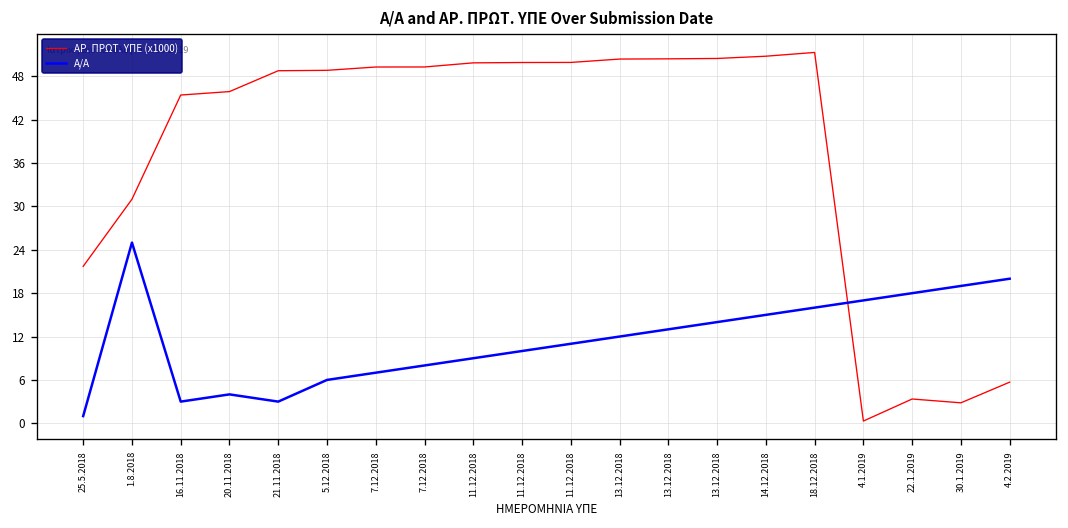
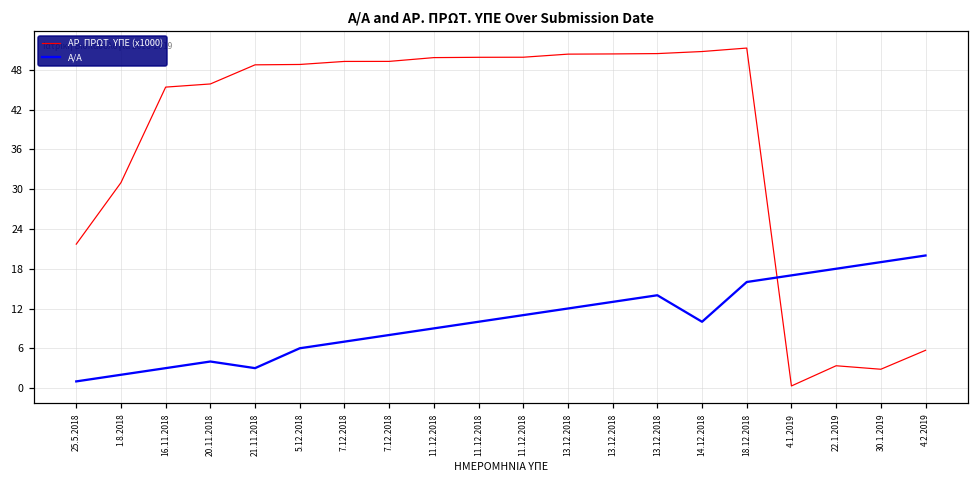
  {
    "ΑΡ. ΠΡΩΤ. ΥΠΕ (x1000)": {
      "25.5.2018": 22,
      "1.8.2018": 31,
      "16.11.2018": 45,
      "20.11.2018": 46,
      "21.11.2018": 49,
      "5.12.2018": 49,
      "14.12.2018": 51,
      "18.12.2018": 51,
      "4.1.2019": 0,
      "22.1.2019": 3,
      "30.1.2019": 3,
      "4.2.2019": 6
    },
    "Α/Α": {
      "25.5.2018": 1,
-     "1.8.2018": 25,
+     "1.8.2018": 2,
      "16.11.2018": 3,
      "20.11.2018": 4,
      "21.11.2018": 3,
      "5.12.2018": 6,
-     "14.12.2018": 15,
+     "14.12.2018": 10,
      "18.12.2018": 16,
      "4.1.2019": 17,
      "22.1.2019": 18,
      "30.1.2019": 19,
      "4.2.2019": 20
    }
  }
